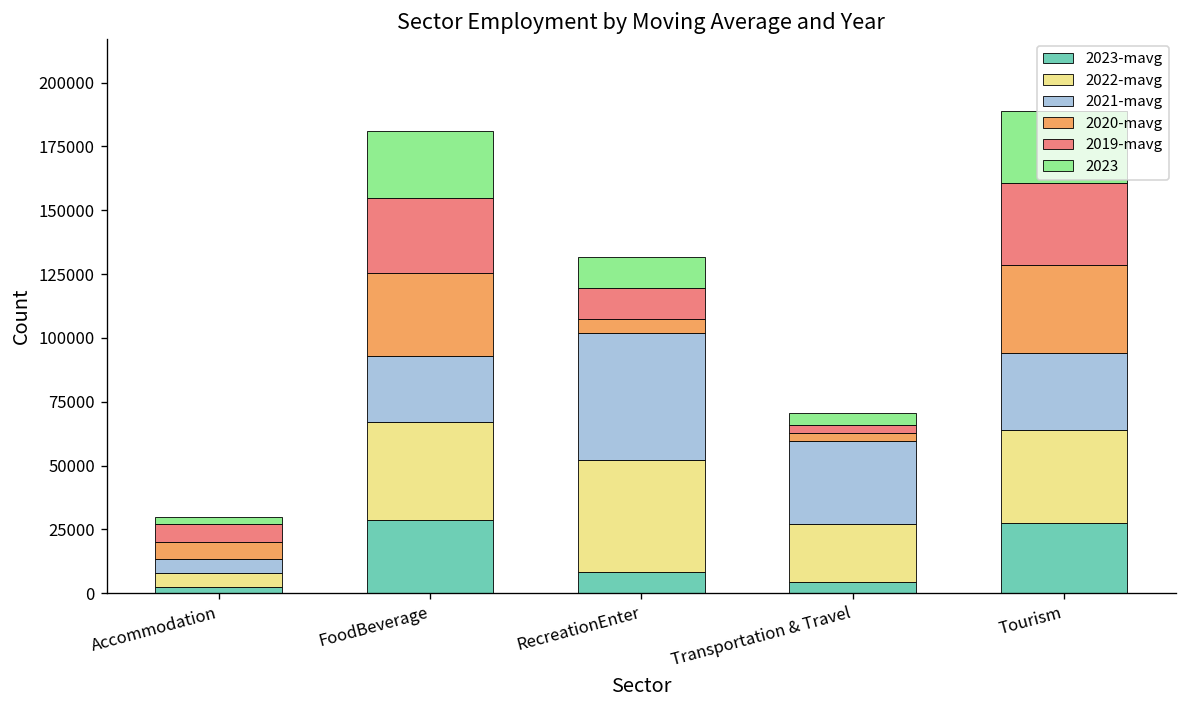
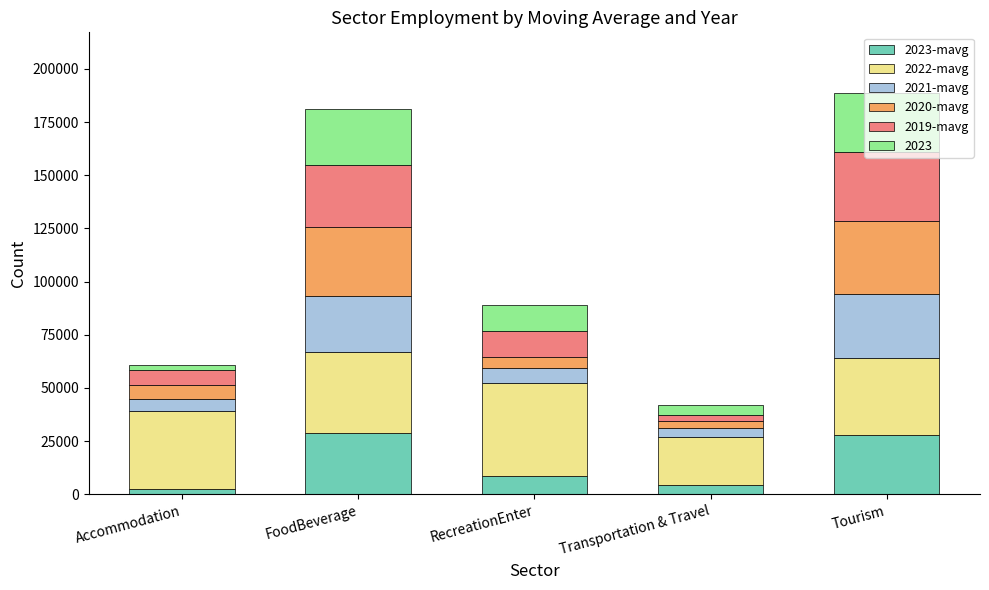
  {
    "2022-mavg": {
-     "Accommodation": 5000,
+     "Accommodation": 36000,
      "FoodBeverage": 38000,
      "RecreationEnter": 44000,
      "Transportation & Travel": 23000,
      "Tourism": 36000
    },
    "2021-mavg": {
      "Accommodation": 6000,
      "FoodBeverage": 26000,
-     "RecreationEnter": 50000,
-     "Transportation & Travel": 33000,
+     "RecreationEnter": 7000,
+     "Transportation & Travel": 4000,
      "Tourism": 30000
    }
  }
